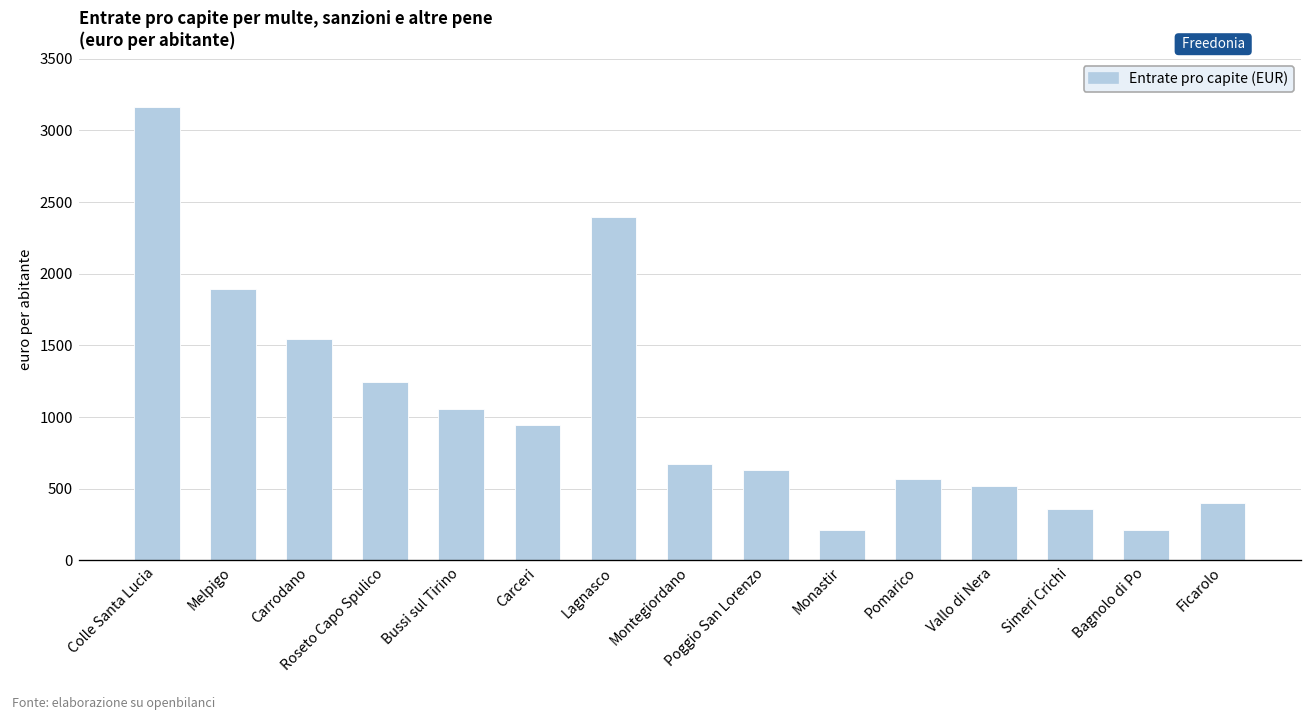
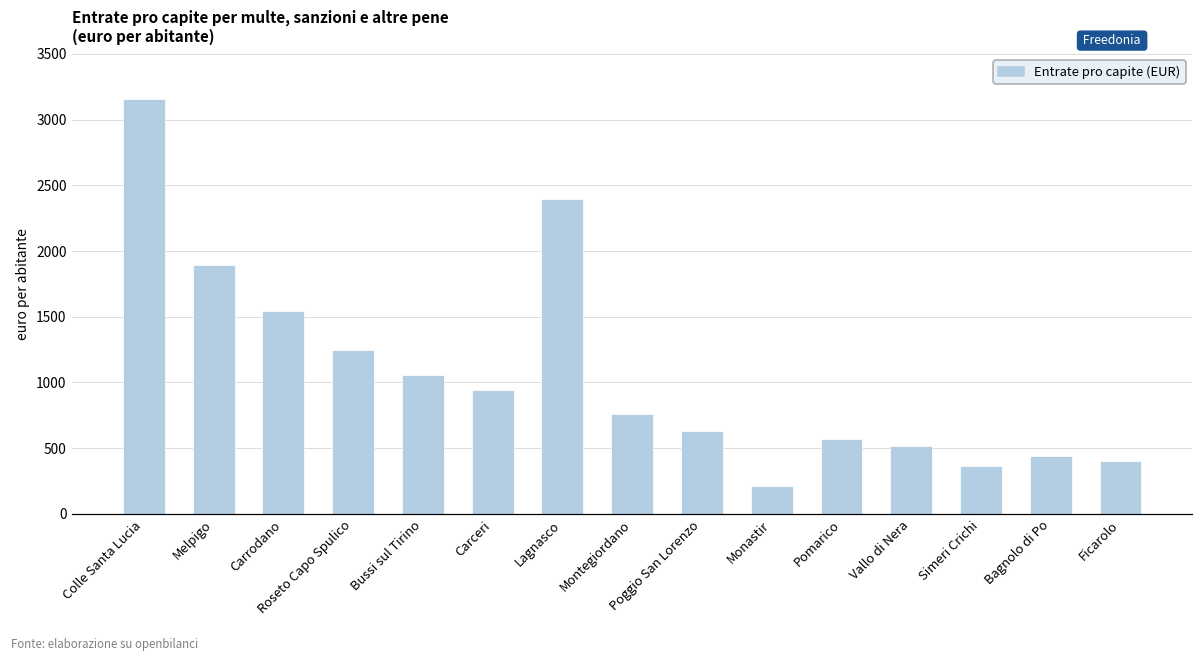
  {
    "Colle Santa Lucia": 3160,
    "Melpigo": 1890,
    "Carrodano": 1540,
    "Roseto Capo Spulico": 1250,
    "Bussi sul Tirino": 1060,
    "Carceri": 940,
    "Lagnasco": 2390,
-   "Montegiordano": 670,
+   "Montegiordano": 760,
    "Poggio San Lorenzo": 630,
    "Monastir": 210,
    "Pomarico": 570,
    "Vallo di Nera": 520,
    "Simeri Crichi": 360,
-   "Bagnolo di Po": 210,
+   "Bagnolo di Po": 440,
    "Ficarolo": 400
  }
